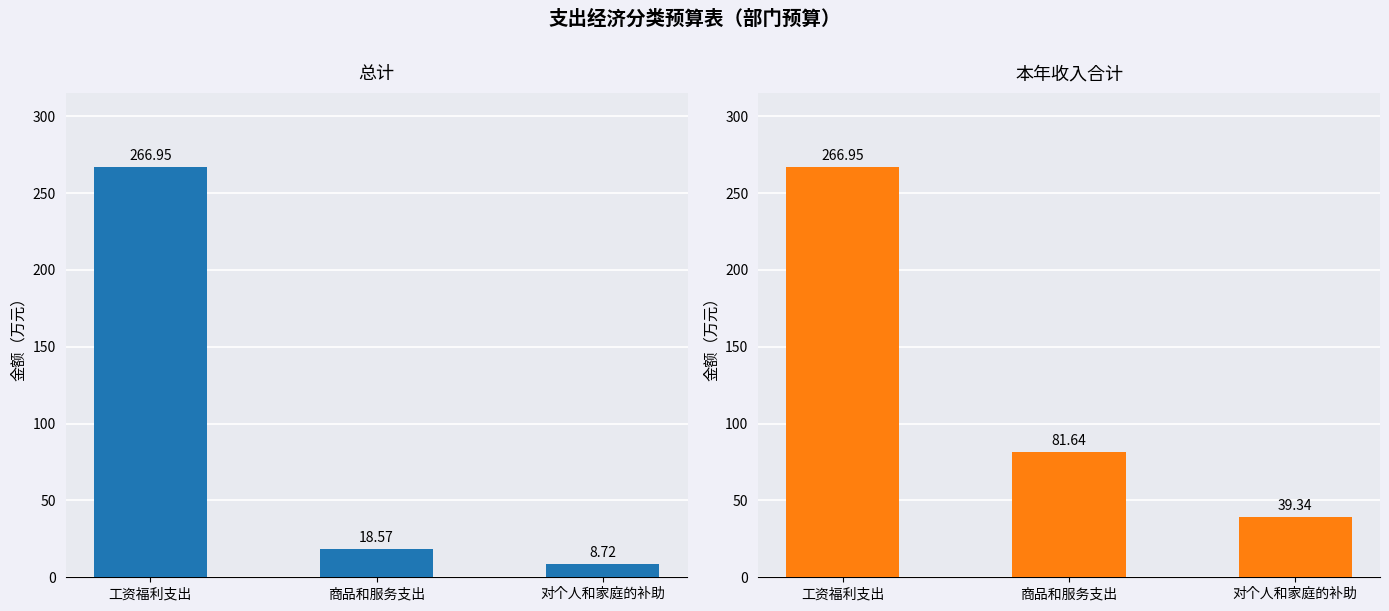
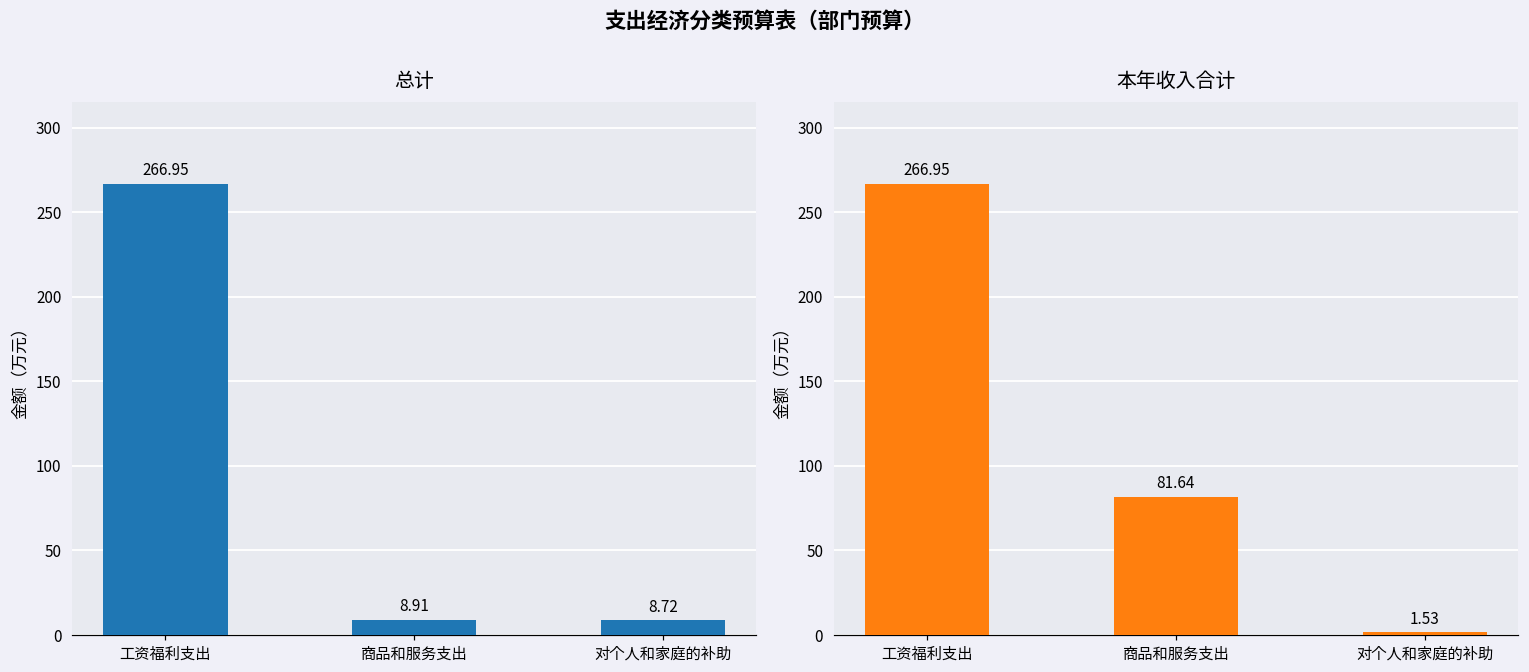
  {
    "总计": {
      "工资福利支出": 266.95,
-     "商品和服务支出": 18.57,
+     "商品和服务支出": 8.91,
      "对个人和家庭的补助": 8.72
    },
    "本年收入合计": {
      "工资福利支出": 266.95,
      "商品和服务支出": 81.64,
-     "对个人和家庭的补助": 39.34
+     "对个人和家庭的补助": 1.53
    }
  }
